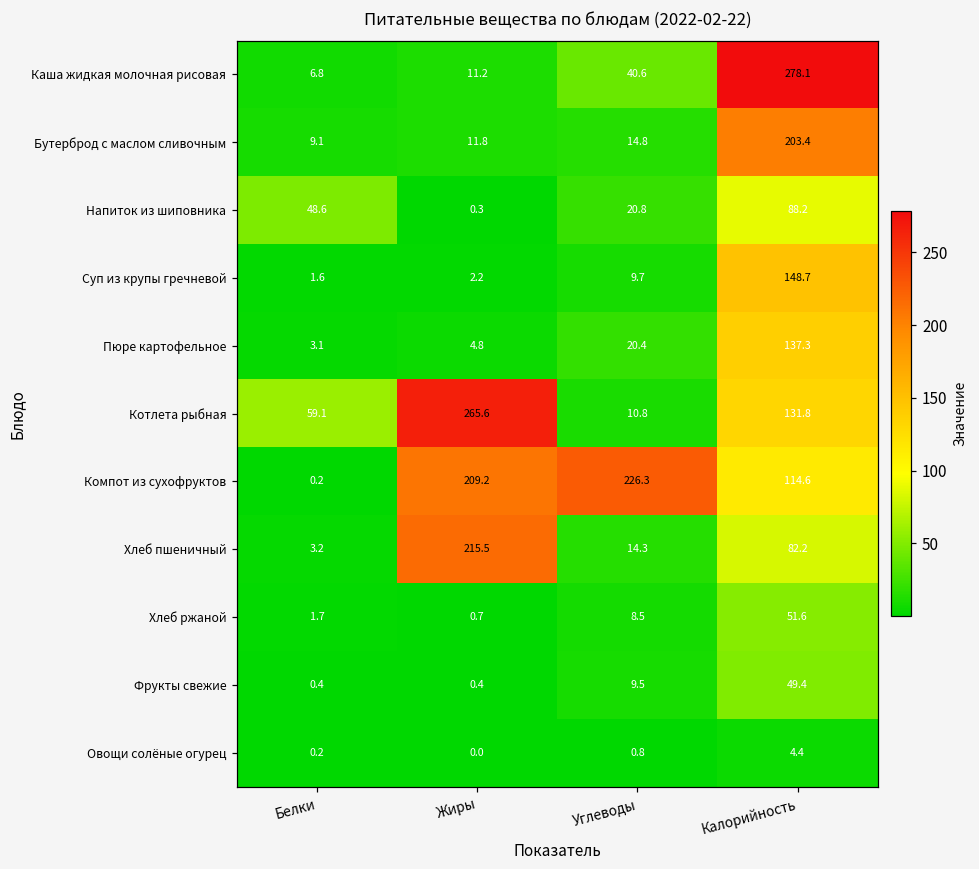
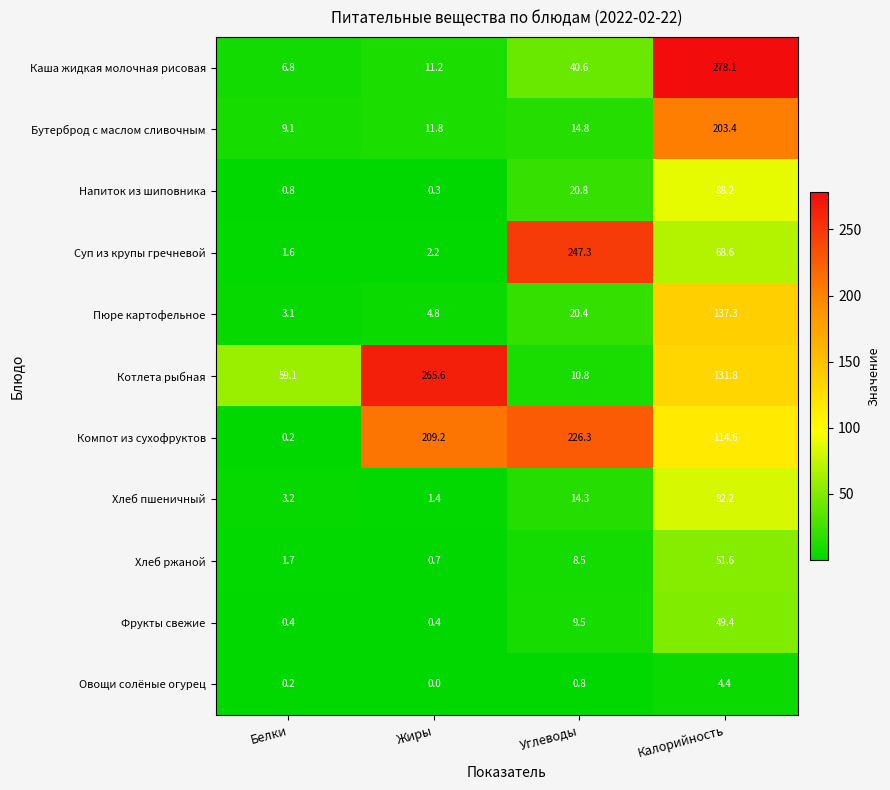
  {
    "Каша жидкая молочная рисовая": {
      "Белки": 6.8,
      "Жиры": 11.2,
      "Углеводы": 40.6,
      "Калорийность": 278.1
    },
    "Бутерброд с маслом сливочным": {
      "Белки": 9.1,
      "Жиры": 11.8,
      "Углеводы": 14.8,
      "Калорийность": 203.4
    },
    "Напиток из шиповника": {
-     "Белки": 48.6,
+     "Белки": 0.8,
      "Жиры": 0.3,
      "Углеводы": 20.8,
      "Калорийность": 88.2
    },
    "Суп из крупы гречневой": {
      "Белки": 1.6,
      "Жиры": 2.2,
-     "Углеводы": 9.7,
-     "Калорийность": 148.7
+     "Углеводы": 247.3,
+     "Калорийность": 68.6
    },
    "Пюре картофельное": {
      "Белки": 3.1,
      "Жиры": 4.8,
      "Углеводы": 20.4,
      "Калорийность": 137.3
    },
    "Котлета рыбная": {
      "Белки": 59.1,
      "Жиры": 265.6,
      "Углеводы": 10.8,
      "Калорийность": 131.8
    },
    "Компот из сухофруктов": {
      "Белки": 0.2,
      "Жиры": 209.2,
      "Углеводы": 226.3,
      "Калорийность": 114.6
    },
    "Хлеб пшеничный": {
      "Белки": 3.2,
-     "Жиры": 215.5,
+     "Жиры": 1.4,
      "Углеводы": 14.3,
      "Калорийность": 82.2
    },
    "Хлеб ржаной": {
      "Белки": 1.7,
      "Жиры": 0.7,
      "Углеводы": 8.5,
      "Калорийность": 51.6
    },
    "Фрукты свежие": {
      "Белки": 0.4,
      "Жиры": 0.4,
      "Углеводы": 9.5,
      "Калорийность": 49.4
    },
    "Овощи солёные огурец": {
      "Белки": 0.2,
      "Жиры": 0.0,
      "Углеводы": 0.8,
      "Калорийность": 4.4
    }
  }
